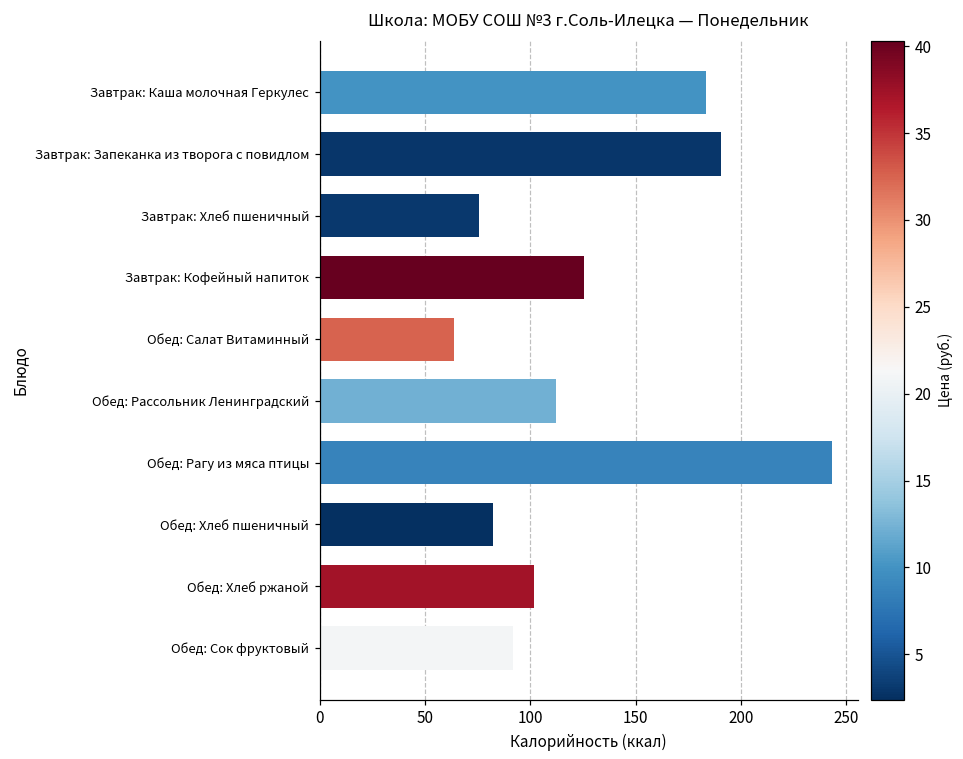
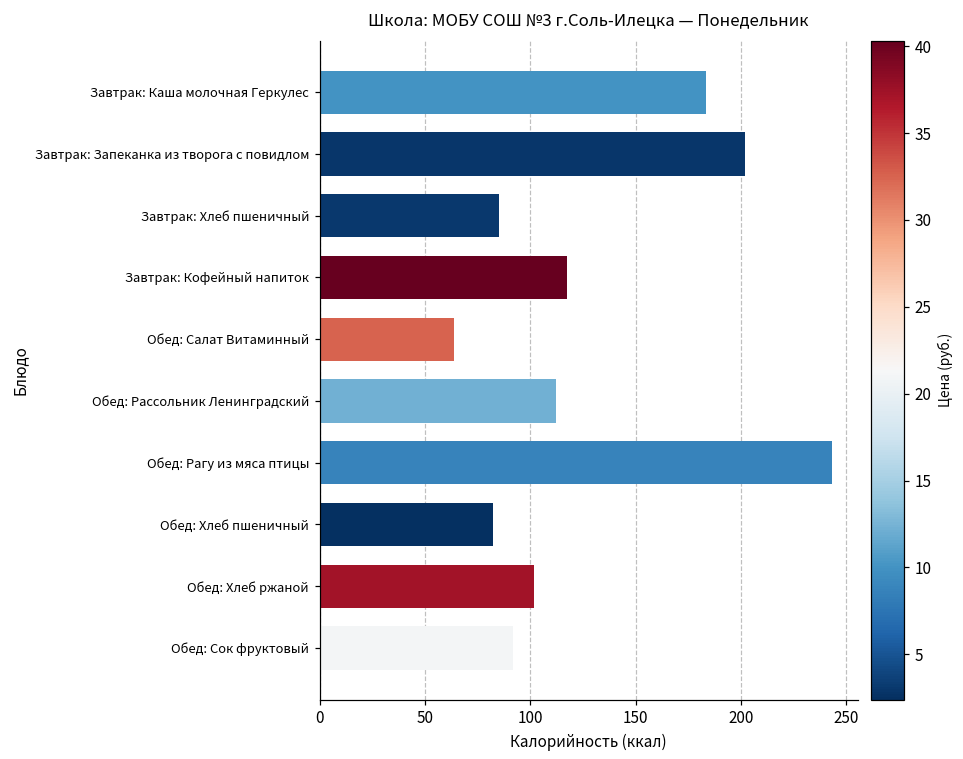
  {
    "Завтрак: Каша молочная Геркулес": 184,
-   "Завтрак: Запеканка из творога с повидлом": 191,
-   "Завтрак: Хлеб пшеничный": 76,
-   "Завтрак: Кофейный напиток": 125,
+   "Завтрак: Запеканка из творога с повидлом": 202,
+   "Завтрак: Хлеб пшеничный": 85,
+   "Завтрак: Кофейный напиток": 117,
    "Обед: Салат Витаминный": 64,
    "Обед: Рассольник Ленинградский": 112,
    "Обед: Рагу из мяса птицы": 243,
    "Обед: Хлеб пшеничный": 82,
    "Обед: Хлеб ржаной": 102,
    "Обед: Сок фруктовый": 92
  }
